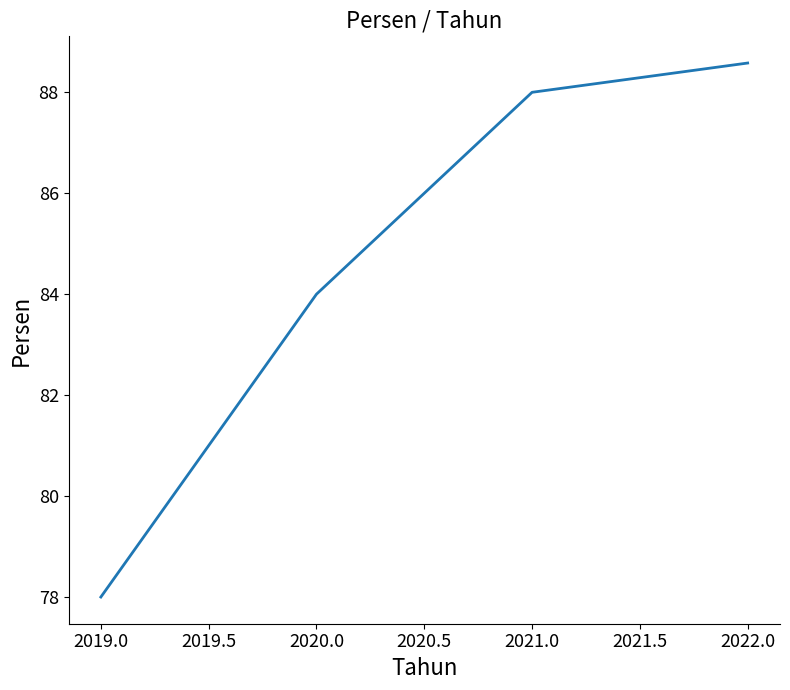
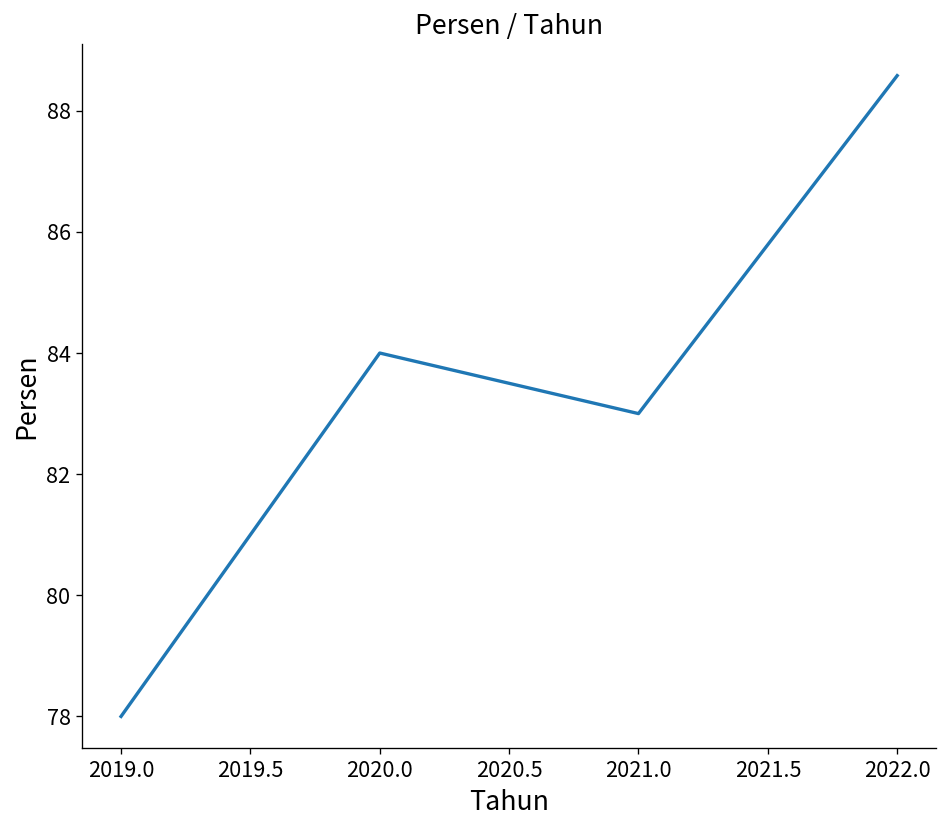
  {
    "2019.0": 78,
    "2020.0": 84,
-   "2021.0": 88,
+   "2021.0": 83,
    "2022.0": 88.6
  }
